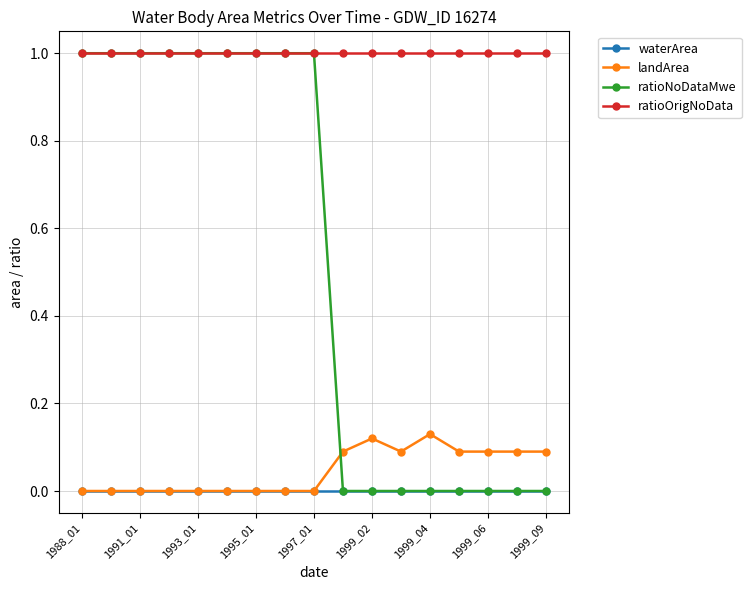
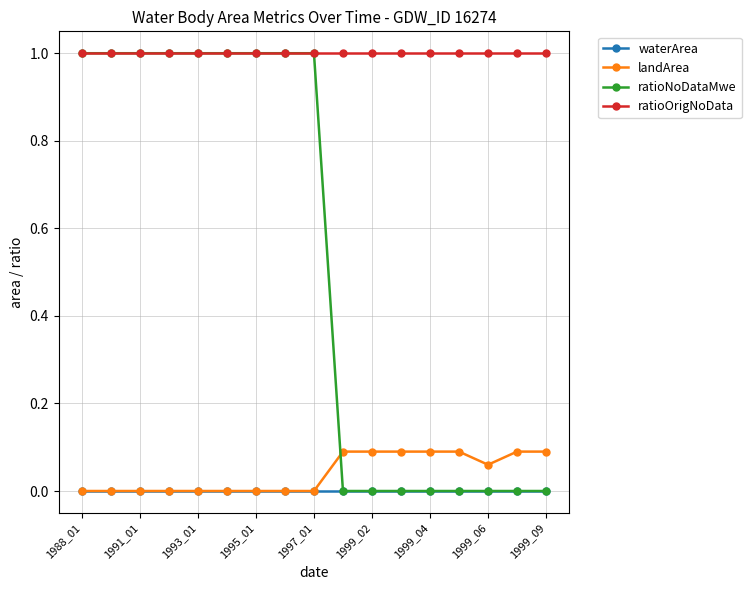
  {
    "landArea": {
-     "1999_02": 0.12,
-     "1999_04": 0.13,
-     "1999_06": 0.09,
+     "1999_02": 0.09,
+     "1999_04": 0.09,
+     "1999_06": 0.06,
      "1999_09": 0.09
    },
    "ratioOrigNoData": {
      "1999_02": 1.00,
      "1999_04": 1.00,
      "1999_06": 1.00,
      "1999_09": 1.00
    }
  }
